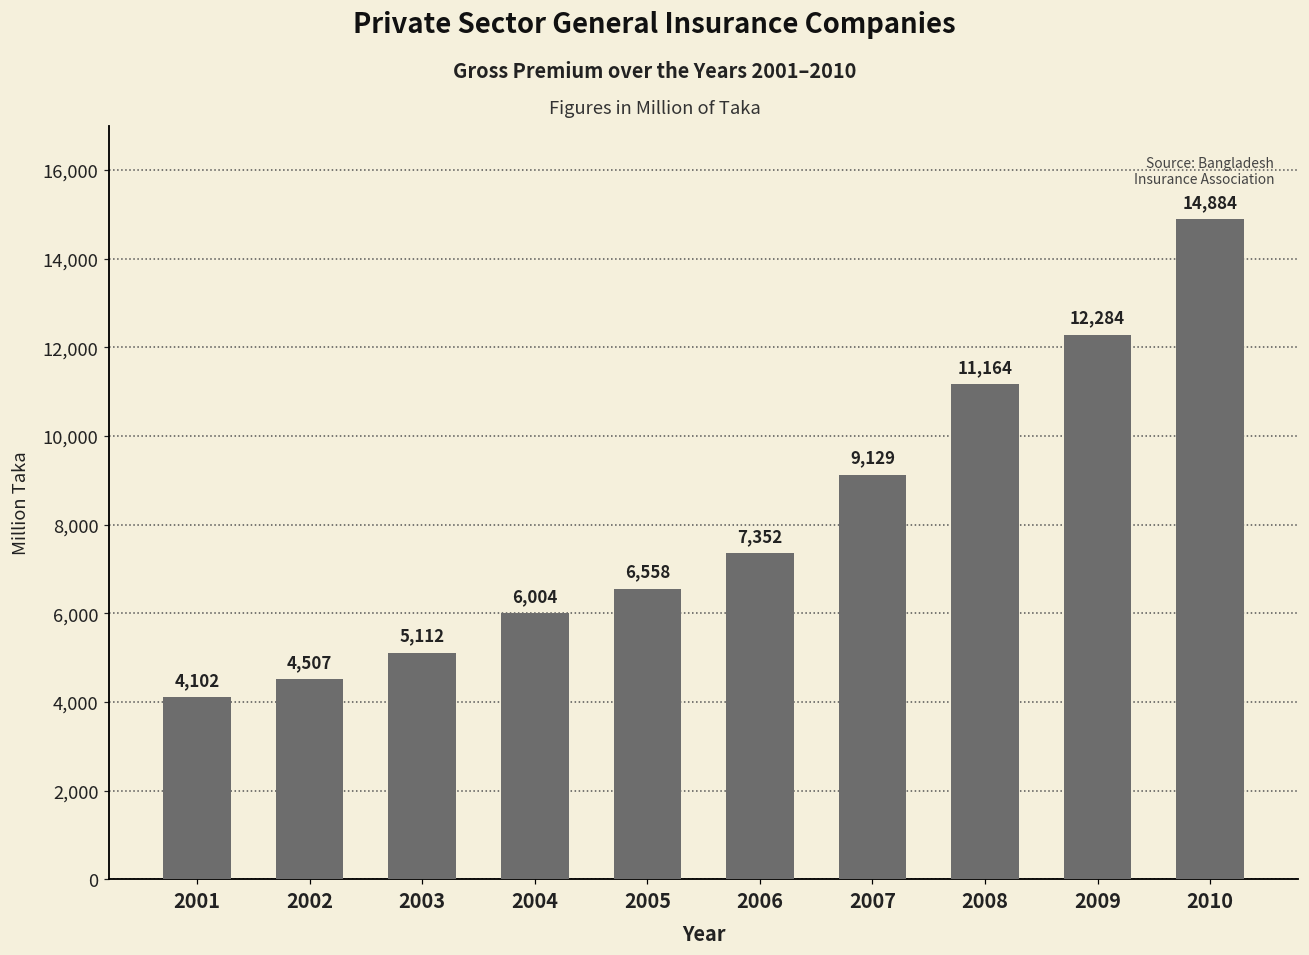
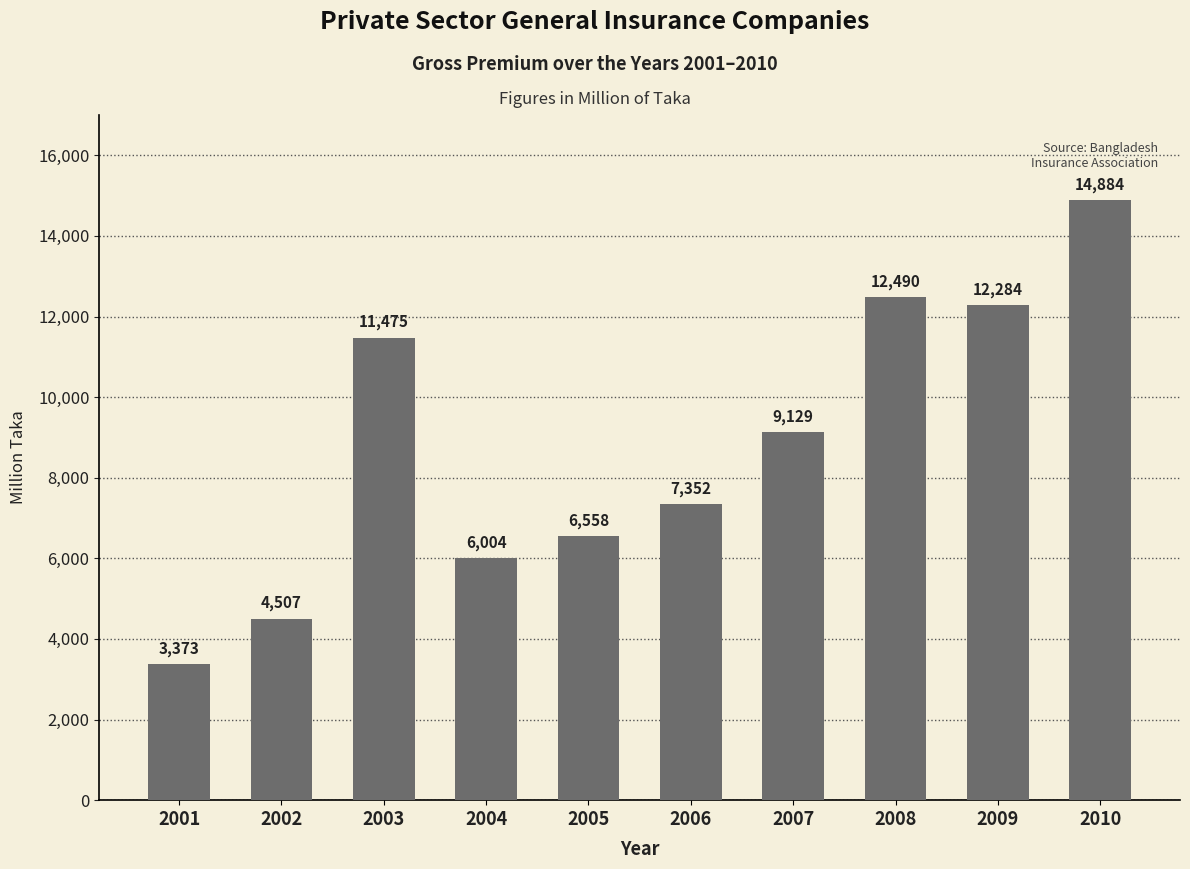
  {
-   "2001": "4,102",
+   "2001": "3,373",
    "2002": "4,507",
-   "2003": "5,112",
+   "2003": "11,475",
    "2004": "6,004",
    "2005": "6,558",
    "2006": "7,352",
    "2007": "9,129",
-   "2008": "11,164",
+   "2008": "12,490",
    "2009": "12,284",
    "2010": "14,884"
  }
